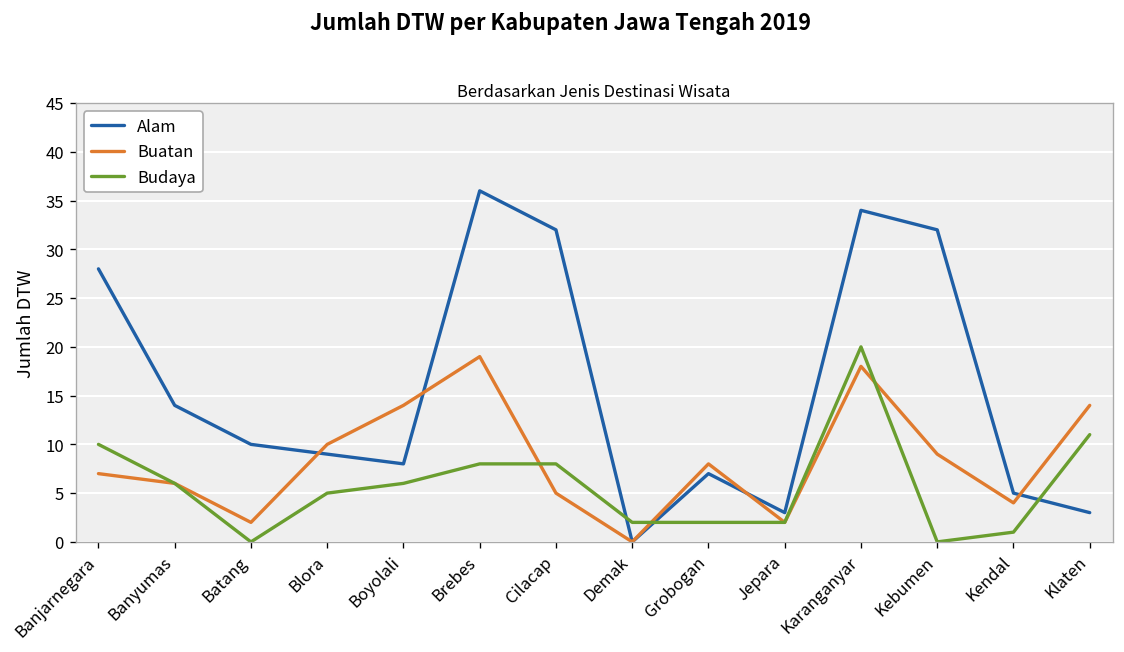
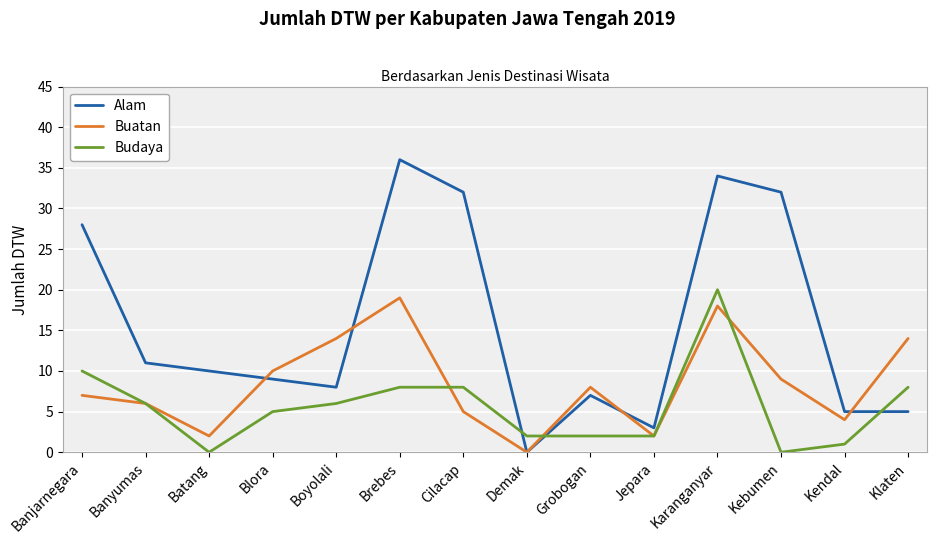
  {
    "Alam": {
      "Banjarnegara": 28,
-     "Banyumas": 14,
+     "Banyumas": 11,
      "Batang": 10,
      "Blora": 9,
      "Boyolali": 8,
      "Brebes": 36,
      "Cilacap": 32,
      "Grobogan": 7,
      "Jepara": 3,
      "Karanganyar": 34,
      "Kebumen": 32,
      "Kendal": 5,
-     "Klaten": 3
+     "Klaten": 5
    },
    "Buatan": {
      "Banjarnegara": 7,
      "Batang": 2,
      "Blora": 10,
      "Boyolali": 14,
      "Brebes": 19,
      "Cilacap": 5,
      "Grobogan": 8,
      "Karanganyar": 18,
      "Kebumen": 9,
      "Kendal": 4,
      "Klaten": 14
    },
    "Budaya": {
      "Banjarnegara": 10,
      "Batang": 0,
      "Blora": 5,
      "Boyolali": 6,
      "Brebes": 8,
      "Cilacap": 8,
      "Demak": 2,
      "Grobogan": 2,
      "Karanganyar": 20,
      "Kebumen": 0,
      "Kendal": 1,
-     "Klaten": 11
+     "Klaten": 8
    }
  }
